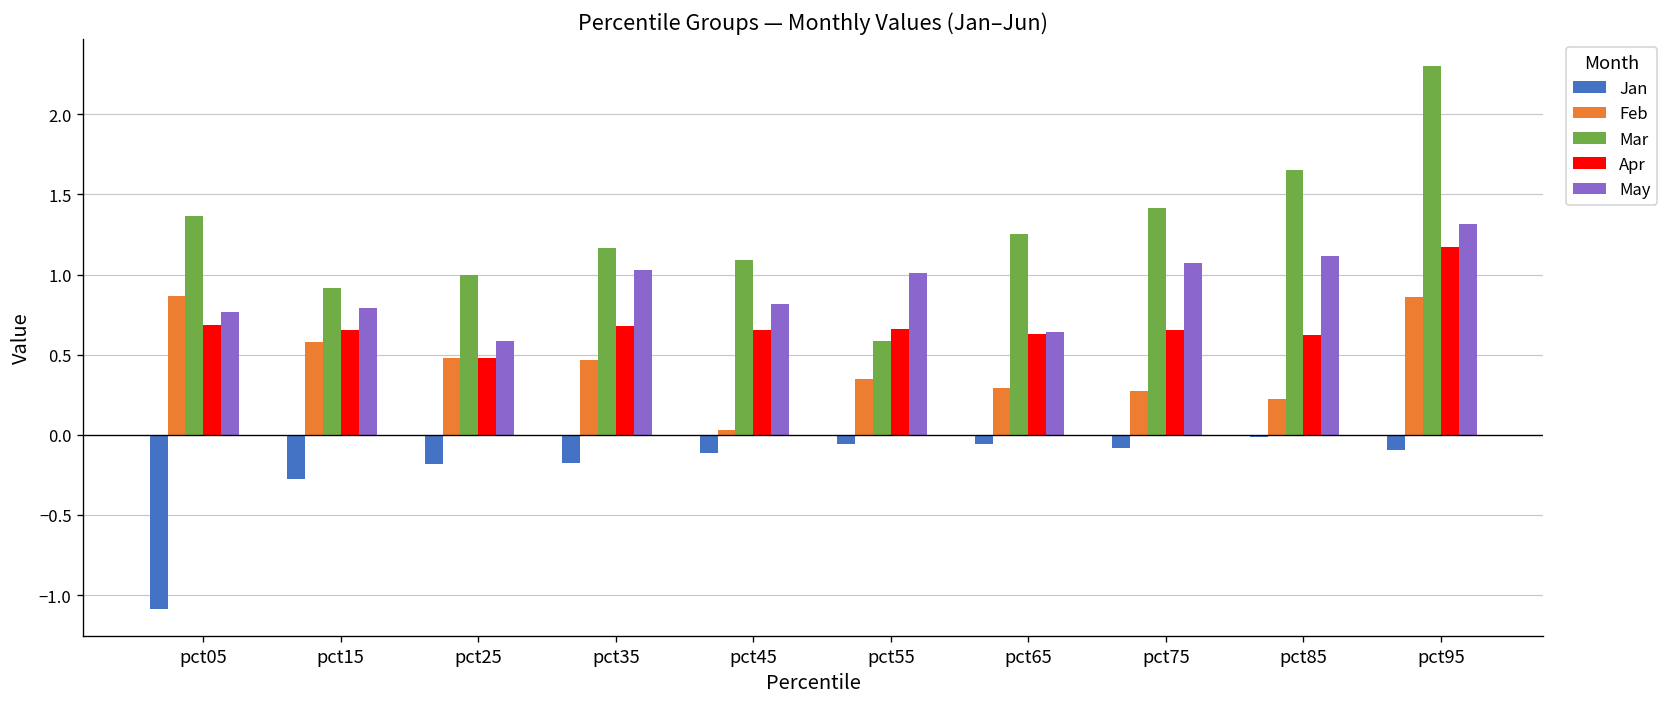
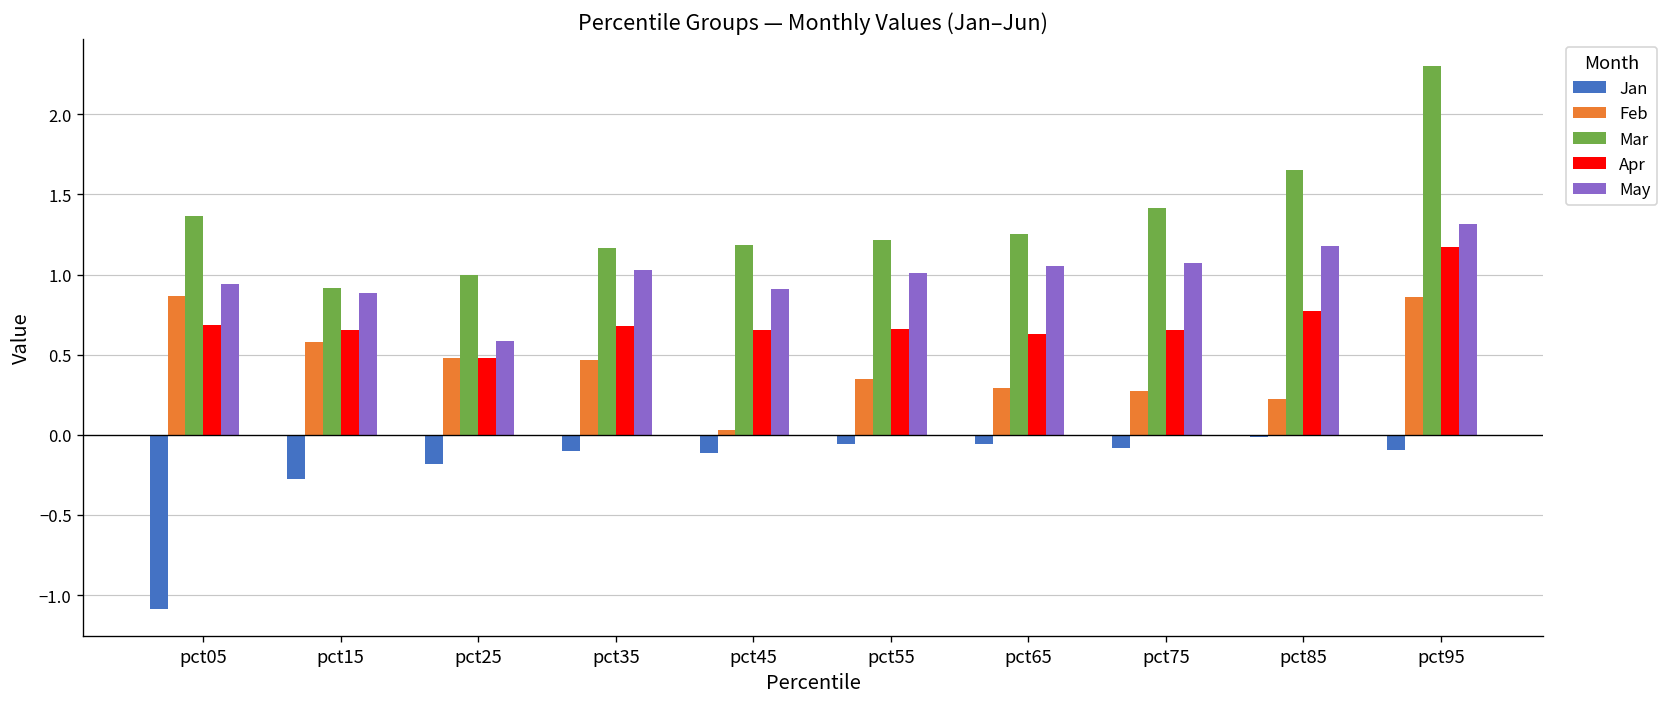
  {
    "Jan": {
      "pct05": -1.09,
      "pct15": -0.28,
      "pct25": -0.18,
-     "pct35": -0.17,
+     "pct35": -0.10,
      "pct45": -0.12,
      "pct55": -0.06,
      "pct65": -0.06,
      "pct75": -0.08,
      "pct95": -0.09
    },
    "Feb": {
      "pct05": 0.86,
      "pct15": 0.58,
      "pct25": 0.48,
      "pct35": 0.46,
      "pct45": 0.03,
      "pct55": 0.35,
      "pct65": 0.29,
      "pct75": 0.27,
      "pct85": 0.23,
      "pct95": 0.86
    },
    "Mar": {
      "pct05": 1.37,
      "pct15": 0.91,
      "pct25": 1.00,
      "pct35": 1.16,
-     "pct45": 1.09,
-     "pct55": 0.59,
+     "pct45": 1.19,
+     "pct55": 1.21,
      "pct65": 1.25,
      "pct75": 1.41,
      "pct85": 1.65,
      "pct95": 2.30
    },
    "Apr": {
      "pct05": 0.69,
      "pct15": 0.65,
      "pct25": 0.48,
      "pct35": 0.68,
      "pct45": 0.65,
      "pct55": 0.66,
      "pct65": 0.63,
      "pct75": 0.65,
-     "pct85": 0.63,
+     "pct85": 0.77,
      "pct95": 1.17
    },
    "May": {
-     "pct05": 0.77,
-     "pct15": 0.79,
+     "pct05": 0.94,
+     "pct15": 0.88,
      "pct25": 0.59,
      "pct35": 1.03,
-     "pct45": 0.81,
+     "pct45": 0.91,
      "pct55": 1.01,
-     "pct65": 0.64,
+     "pct65": 1.05,
      "pct75": 1.07,
-     "pct85": 1.11,
+     "pct85": 1.18,
      "pct95": 1.32
    }
  }
